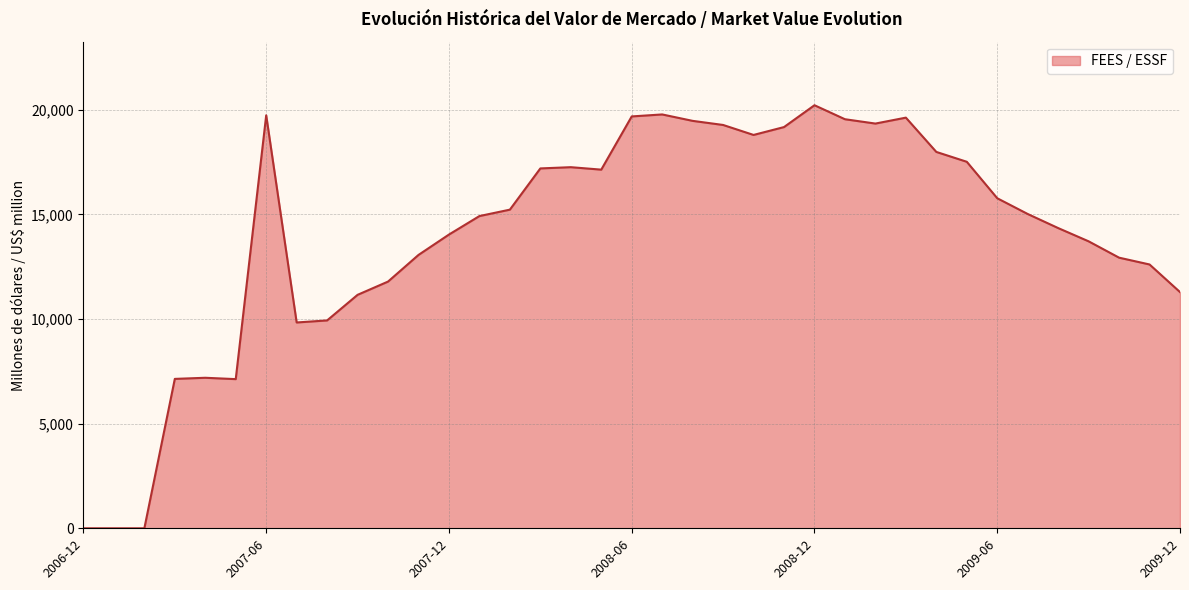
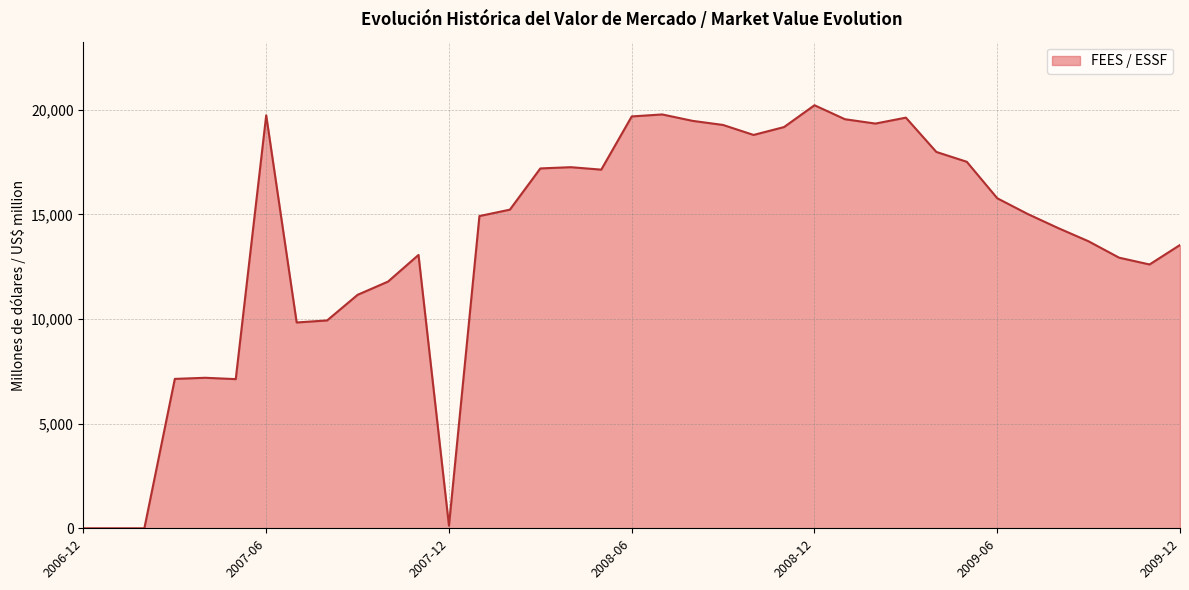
  {
    "2006-12": "0",
    "2007-06": "19,700",
-   "2007-12": "14,000",
+   "2007-12": "100",
    "2008-06": "19,700",
    "2008-12": "20,200",
    "2009-06": "15,800",
-   "2009-12": "11,300"
+   "2009-12": "13,500"
  }
